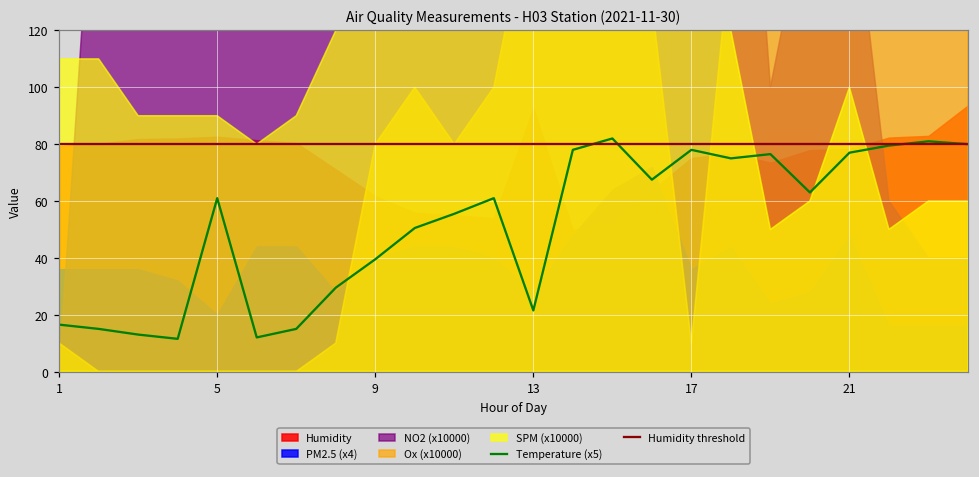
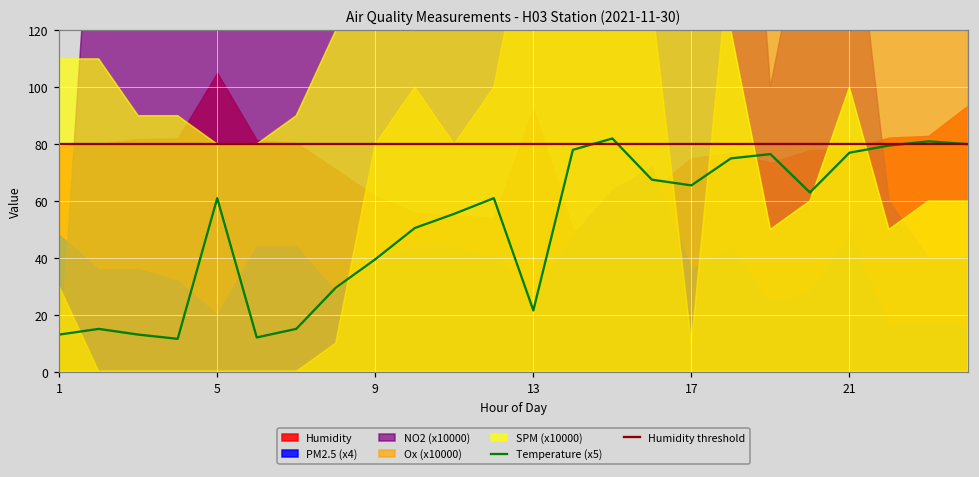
  {
    "Temperature (x5)": {
-     "1": 17,
+     "1": 13,
      "5": 61,
      "13": 22,
-     "17": 78,
+     "17": 66,
      "21": 77
    },
    "Humidity": {
      "1": 79,
-     "5": 83,
+     "5": 105,
      "9": 62,
      "13": 93,
      "17": 75,
      "21": 78
    },
    "PM2.5 (x4)": {
-     "1": 36,
+     "1": 48,
      "5": 20,
      "13": 28,
      "17": 36,
      "21": 48
    },
    "NO2 (x10000)": {
      "1": 0
    },
    "Ox (x10000)": {
-     "1": 10,
+     "1": 30,
      "5": 0,
      "9": 80,
      "17": 10
    },
    "SPM (x10000)": {
      "1": 110,
-     "5": 90,
+     "5": 80,
      "21": 100
    }
  }
